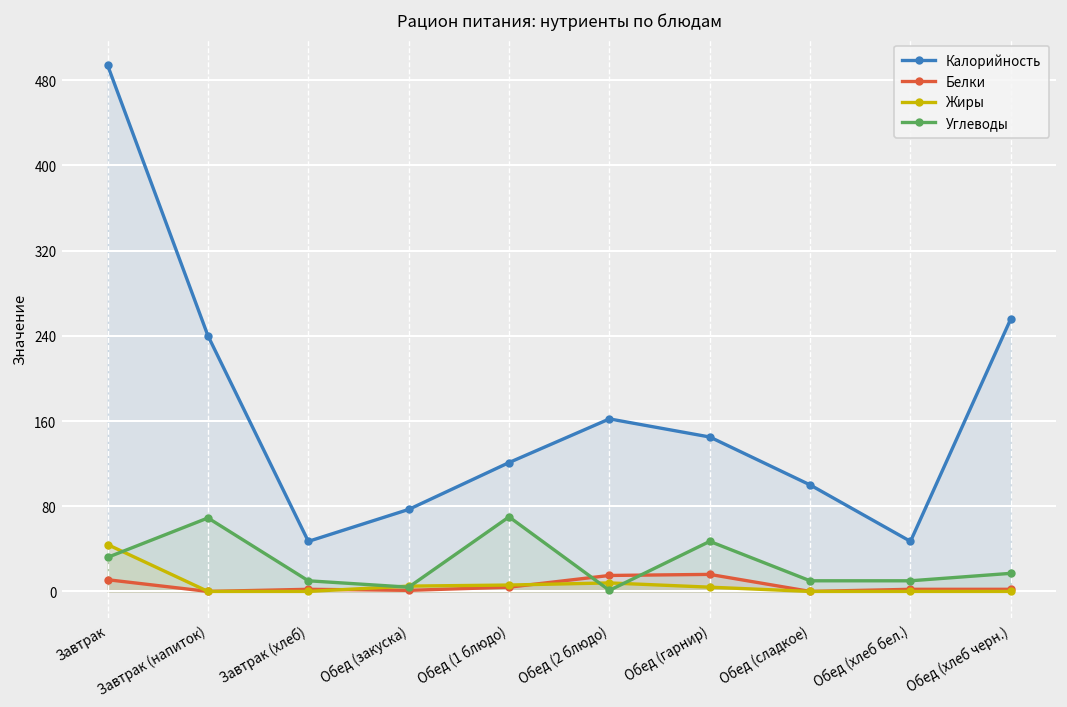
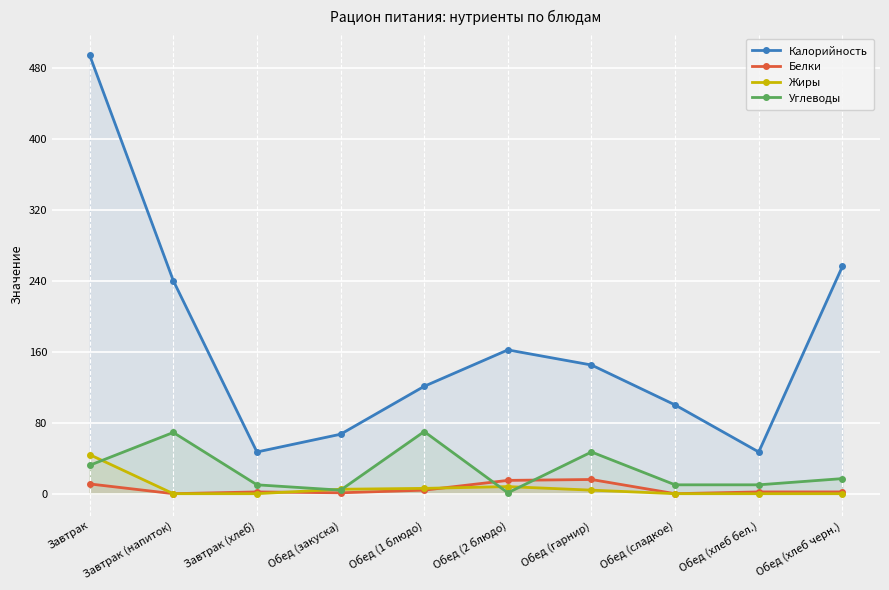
  {
    "Калорийность": {
      "Завтрак": 490,
      "Завтрак (напиток)": 240,
      "Завтрак (хлеб)": 50,
-     "Обед (закуска)": 80,
+     "Обед (закуска)": 70,
      "Обед (1 блюдо)": 120,
      "Обед (2 блюдо)": 160,
      "Обед (гарнир)": 150,
      "Обед (сладкое)": 100,
      "Обед (хлеб бел.)": 50,
      "Обед (хлеб черн.)": 260
    },
    "Белки": {
      "Завтрак": 10,
      "Обед (закуска)": 0,
      "Обед (2 блюдо)": 20,
      "Обед (гарнир)": 20
    },
    "Жиры": {
      "Завтрак": 40,
      "Обед (2 блюдо)": 10,
      "Обед (гарнир)": 0
    },
    "Углеводы": {
      "Завтрак": 30,
      "Завтрак (напиток)": 70,
      "Завтрак (хлеб)": 10,
      "Обед (1 блюдо)": 70,
      "Обед (2 блюдо)": 0,
      "Обед (гарнир)": 50,
      "Обед (сладкое)": 10,
      "Обед (хлеб бел.)": 10,
      "Обед (хлеб черн.)": 20
    }
  }
